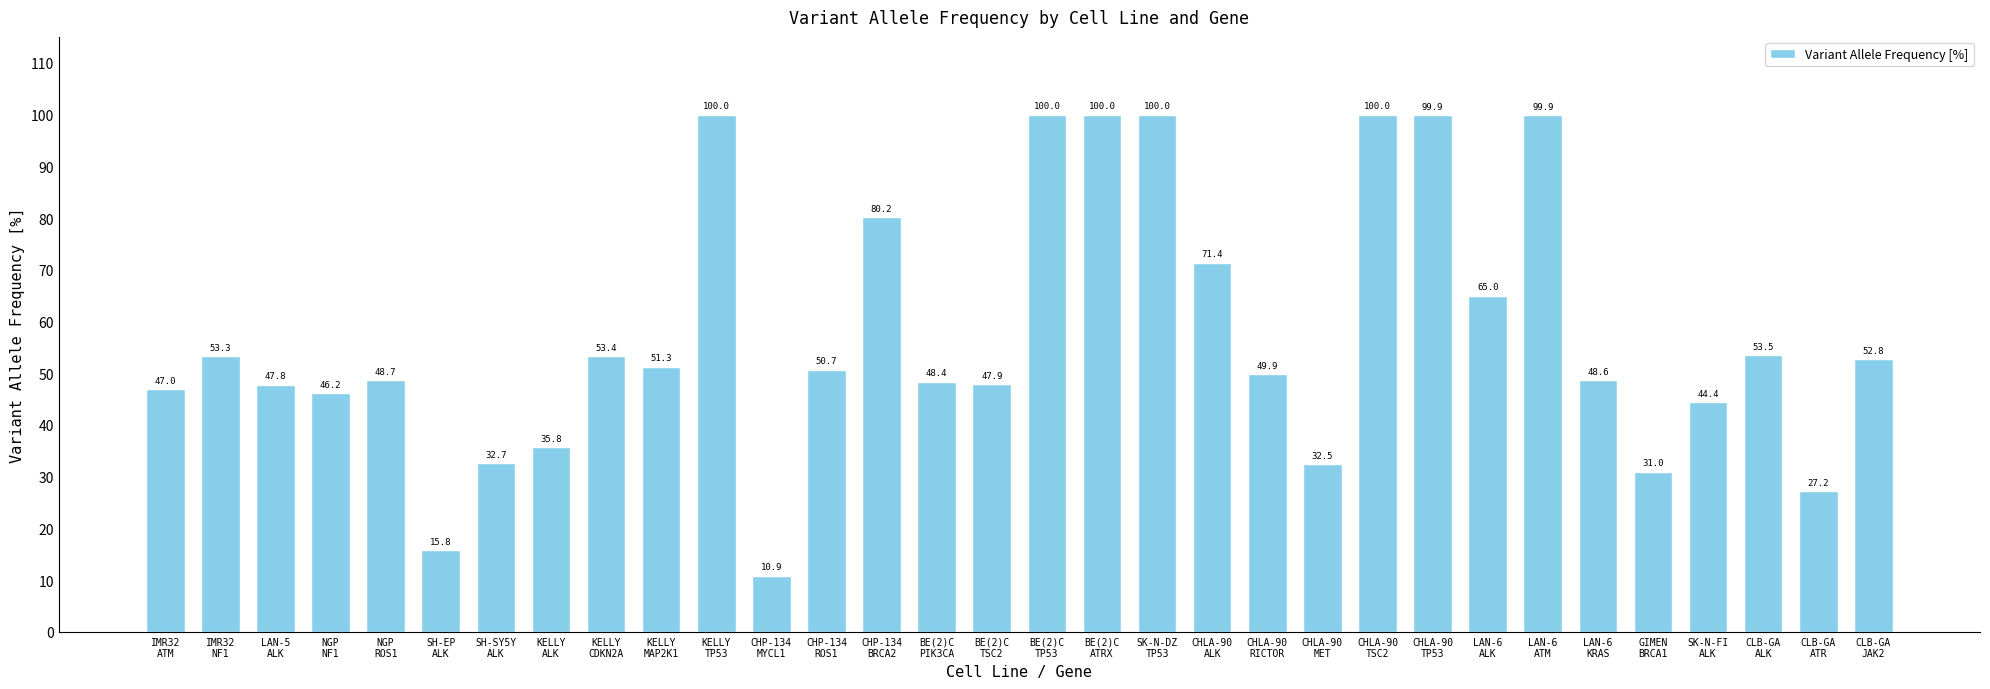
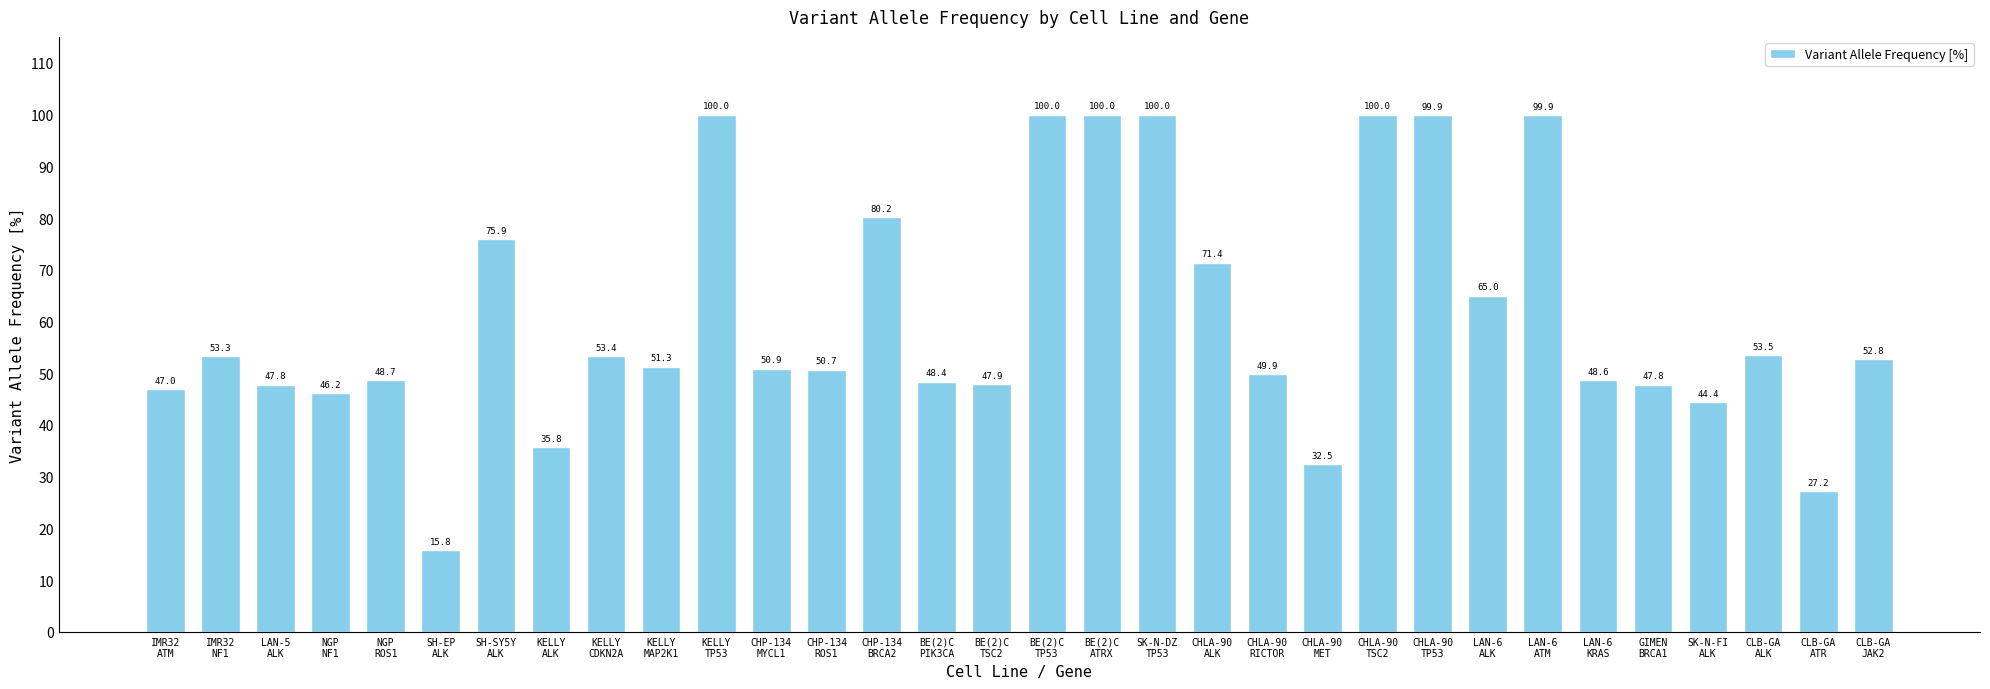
  {
    "IMR32 ATM": 47.0,
    "IMR32 NF1": 53.3,
    "LAN-5 ALK": 47.8,
    "NGP NF1": 46.2,
    "NGP ROS1": 48.7,
    "SH-EP ALK": 15.8,
-   "SH-SY5Y ALK": 32.7,
+   "SH-SY5Y ALK": 75.9,
    "KELLY ALK": 35.8,
    "KELLY CDKN2A": 53.4,
    "KELLY MAP2K1": 51.3,
    "KELLY TP53": 100.0,
-   "CHP-134 MYCL1": 10.9,
+   "CHP-134 MYCL1": 50.9,
    "CHP-134 ROS1": 50.7,
    "CHP-134 BRCA2": 80.2,
    "BE(2)C PIK3CA": 48.4,
    "BE(2)C TSC2": 47.9,
    "BE(2)C TP53": 100.0,
    "BE(2)C ATRX": 100.0,
    "SK-N-DZ TP53": 100.0,
    "CHLA-90 ALK": 71.4,
    "CHLA-90 RICTOR": 49.9,
    "CHLA-90 MET": 32.5,
    "CHLA-90 TSC2": 100.0,
    "CHLA-90 TP53": 99.9,
    "LAN-6 ALK": 65.0,
    "LAN-6 ATM": 99.9,
    "LAN-6 KRAS": 48.6,
-   "GIMEN BRCA1": 31.0,
+   "GIMEN BRCA1": 47.8,
    "SK-N-FI ALK": 44.4,
    "CLB-GA ALK": 53.5,
    "CLB-GA ATR": 27.2,
    "CLB-GA JAK2": 52.8
  }
